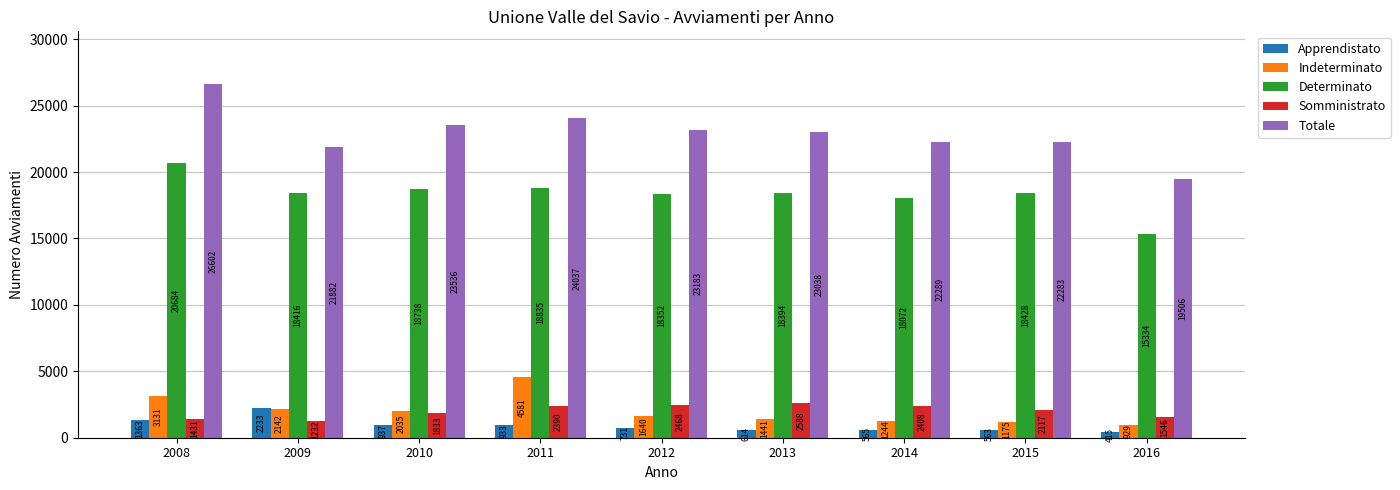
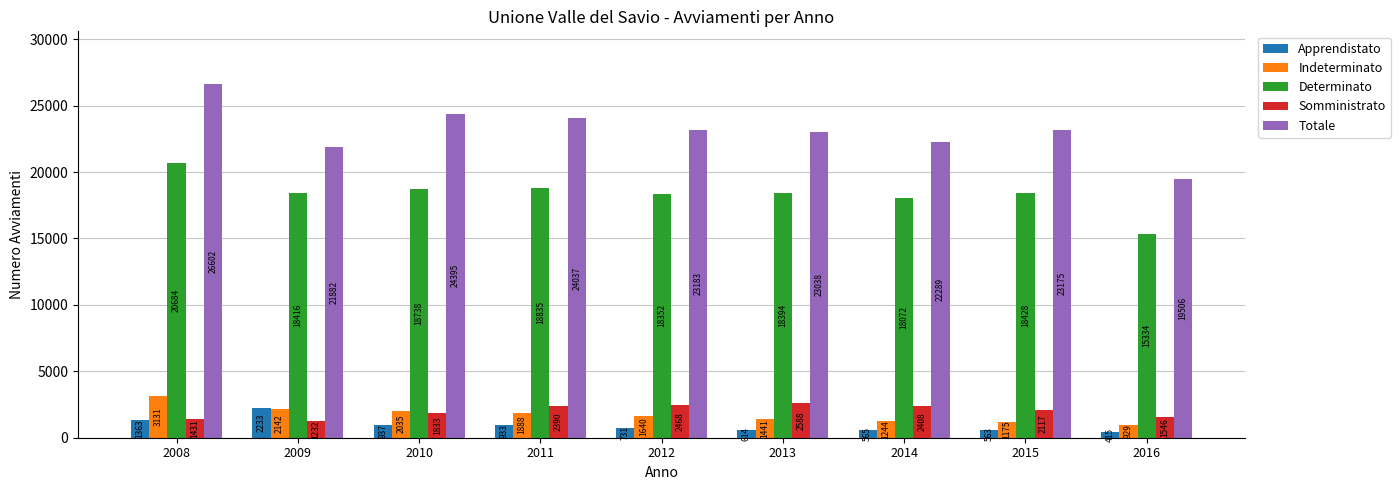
  {
    "Apprendistato": {
      "2008": 1363,
      "2009": 2233,
      "2010": 937,
      "2011": 933,
      "2012": 731,
      "2013": 614,
      "2014": 565,
      "2015": 563,
      "2016": 415
    },
    "Indeterminato": {
      "2008": 3131,
      "2009": 2142,
      "2010": 2035,
-     "2011": 4581,
+     "2011": 1888,
      "2012": 1640,
      "2013": 1441,
      "2014": 1244,
      "2015": 1175,
      "2016": 929
    },
    "Determinato": {
      "2008": 20684,
      "2009": 18416,
      "2010": 18738,
      "2011": 18835,
      "2012": 18352,
      "2013": 18394,
      "2014": 18072,
      "2015": 18428,
      "2016": 15334
    },
    "Somministrato": {
      "2008": 1431,
      "2009": 1232,
      "2010": 1833,
      "2011": 2390,
      "2012": 2468,
      "2013": 2588,
      "2014": 2408,
      "2015": 2117,
      "2016": 1546
    },
    "Totale": {
      "2008": 26602,
      "2009": 21882,
-     "2010": 23536,
+     "2010": 24395,
      "2011": 24037,
      "2012": 23183,
      "2013": 23038,
      "2014": 22289,
-     "2015": 22283,
+     "2015": 23175,
      "2016": 19506
    }
  }
